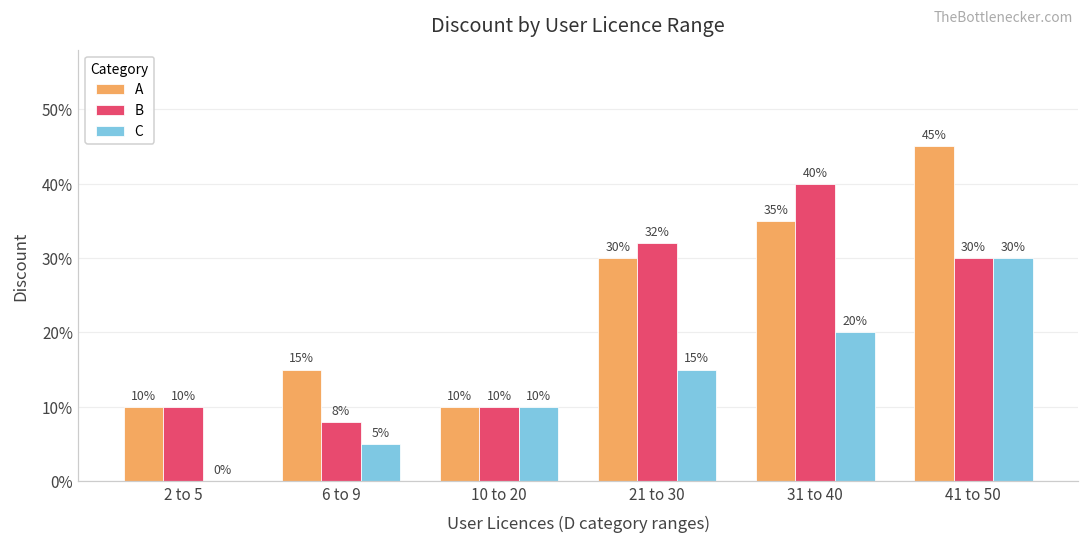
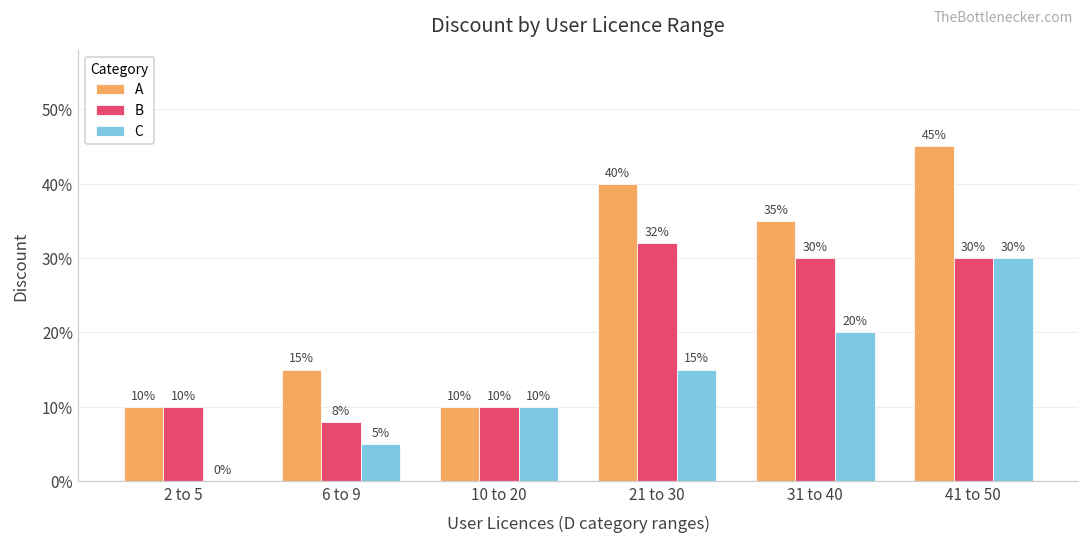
  {
    "A": {
      "2 to 5": "10%",
      "6 to 9": "15%",
      "10 to 20": "10%",
-     "21 to 30": "30%",
+     "21 to 30": "40%",
      "31 to 40": "35%",
      "41 to 50": "45%"
    },
    "B": {
      "2 to 5": "10%",
      "6 to 9": "8%",
      "10 to 20": "10%",
      "21 to 30": "32%",
-     "31 to 40": "40%",
+     "31 to 40": "30%",
      "41 to 50": "30%"
    },
    "C": {
      "2 to 5": "0%",
      "6 to 9": "5%",
      "10 to 20": "10%",
      "21 to 30": "15%",
      "31 to 40": "20%",
      "41 to 50": "30%"
    }
  }
